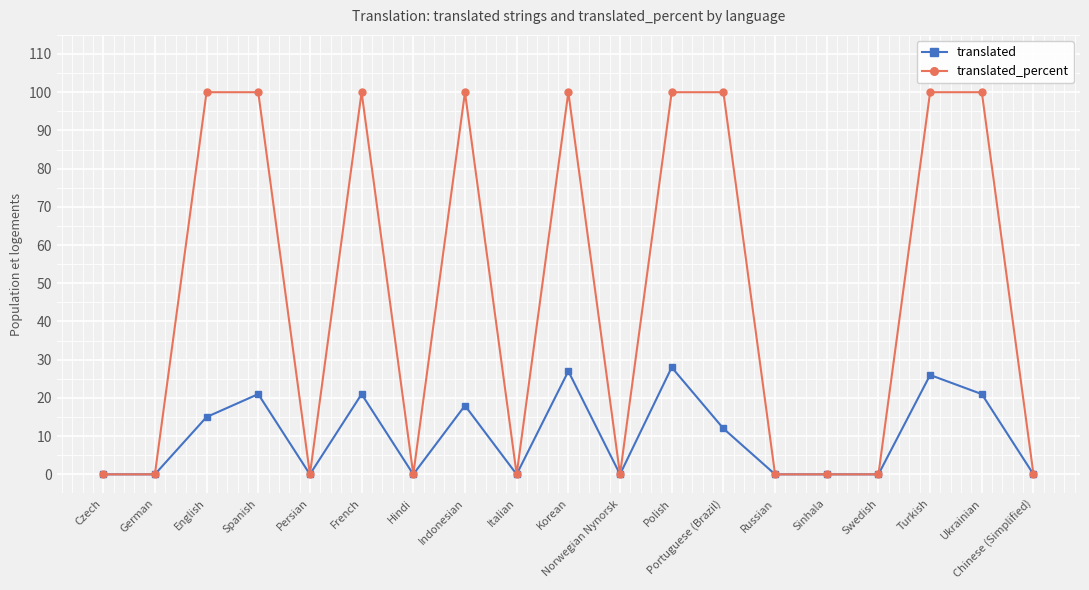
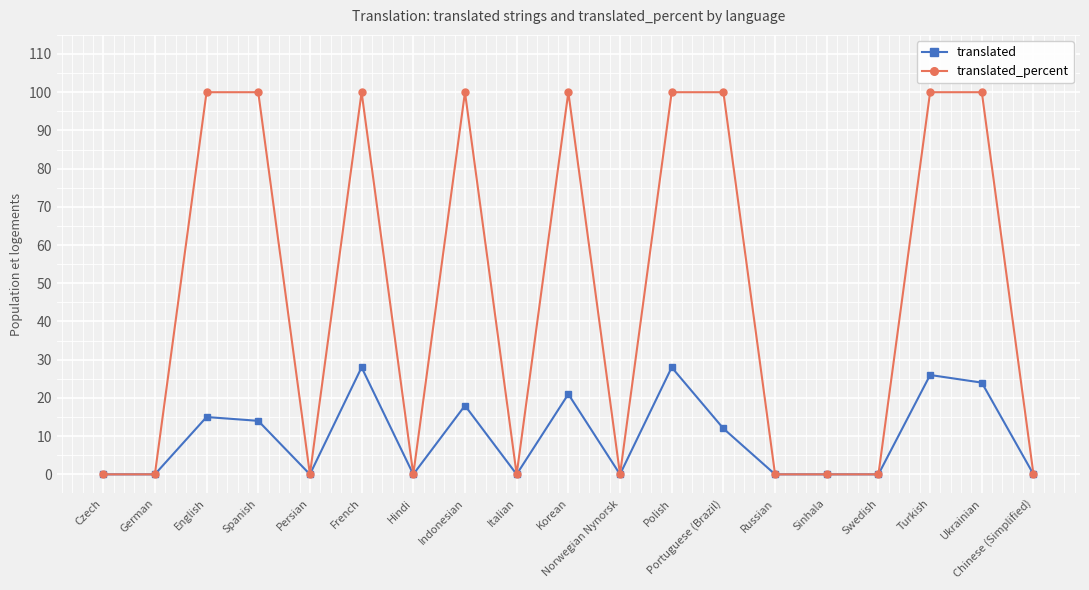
  {
    "translated": {
      "English": 15,
-     "Spanish": 21,
-     "French": 21,
+     "Spanish": 14,
+     "French": 28,
      "Indonesian": 18,
-     "Korean": 27,
+     "Korean": 21,
      "Polish": 28,
      "Portuguese (Brazil)": 12,
      "Turkish": 26,
-     "Ukrainian": 21
+     "Ukrainian": 24
    },
    "translated_percent": {
      "English": 100,
      "Spanish": 100,
      "French": 100,
      "Indonesian": 100,
      "Korean": 100,
      "Polish": 100,
      "Portuguese (Brazil)": 100,
      "Turkish": 100,
      "Ukrainian": 100
    }
  }
